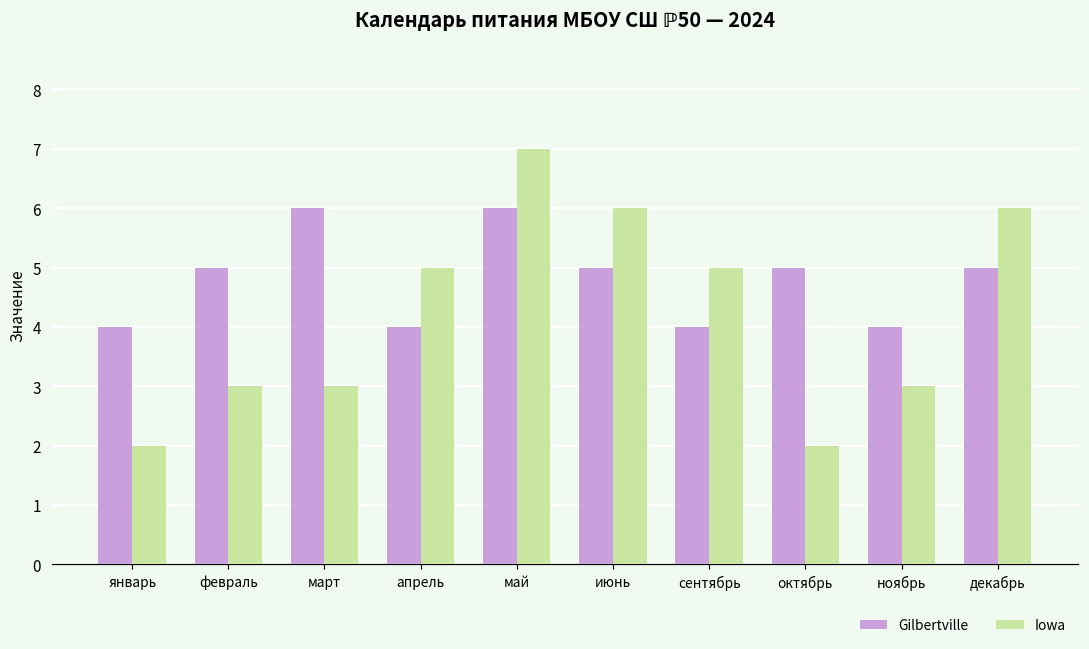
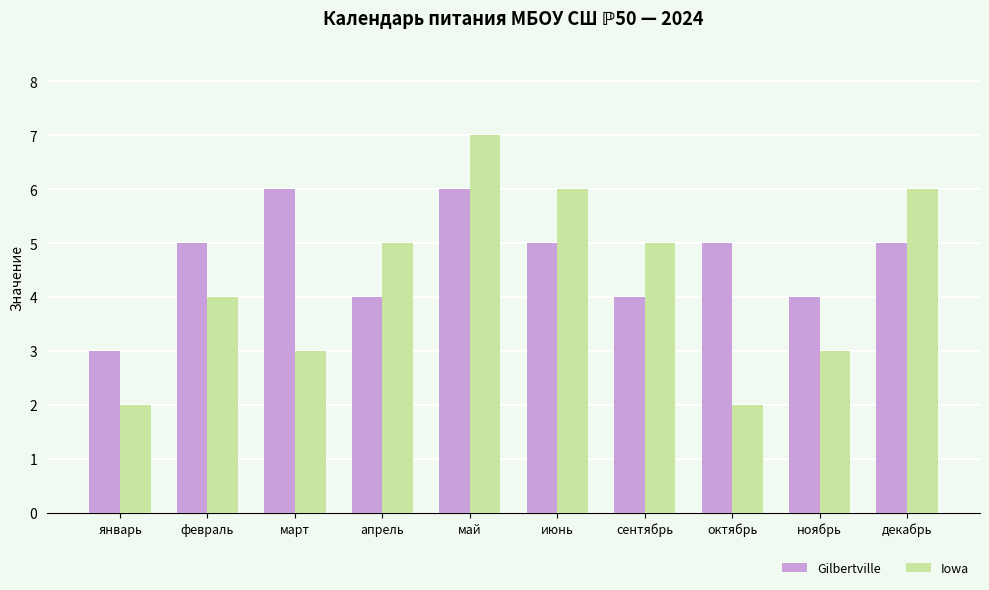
  {
    "Gilbertville": {
-     "январь": 4,
+     "январь": 3,
      "февраль": 5,
      "март": 6,
      "апрель": 4,
      "май": 6,
      "июнь": 5,
      "сентябрь": 4,
      "октябрь": 5,
      "ноябрь": 4,
      "декабрь": 5
    },
    "Iowa": {
      "январь": 2,
-     "февраль": 3,
+     "февраль": 4,
      "март": 3,
      "апрель": 5,
      "май": 7,
      "июнь": 6,
      "сентябрь": 5,
      "октябрь": 2,
      "ноябрь": 3,
      "декабрь": 6
    }
  }
